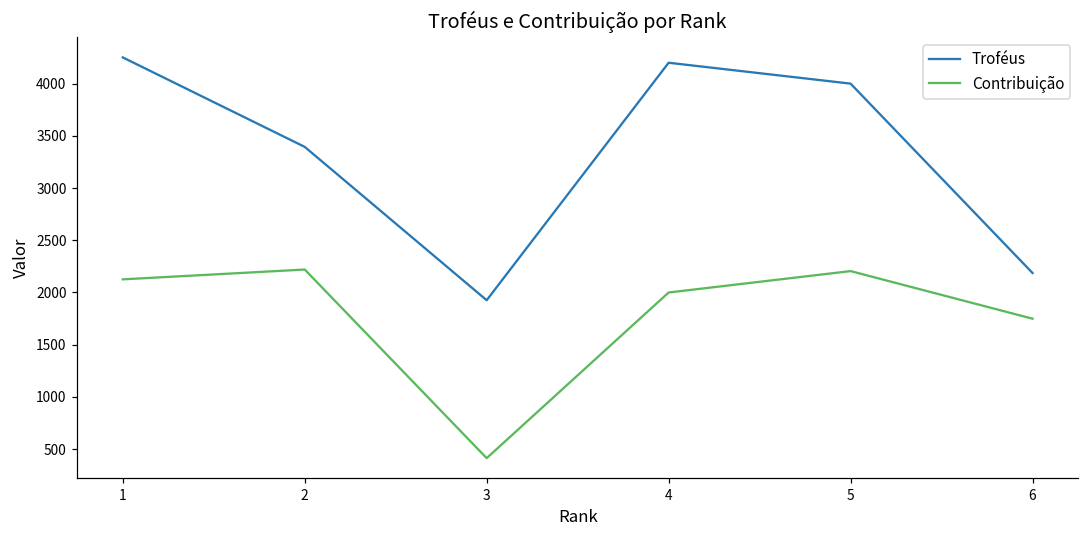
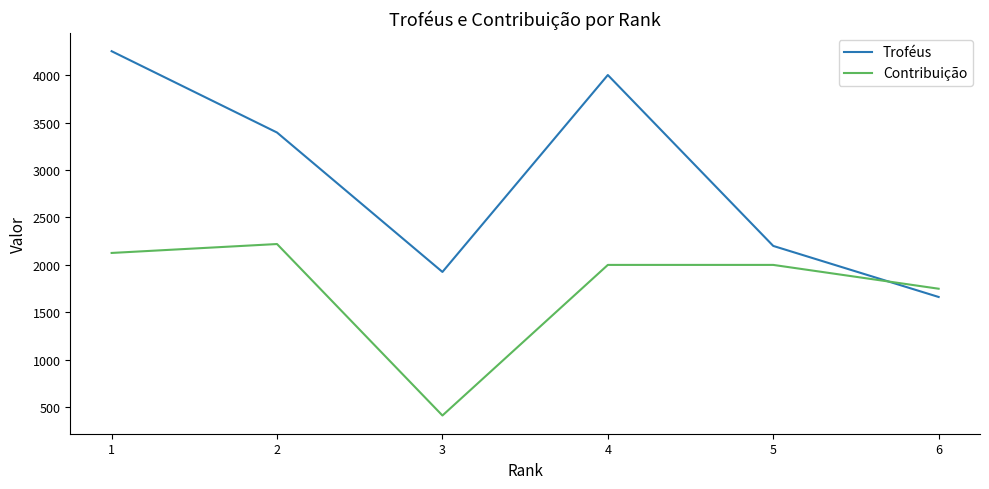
  {
    "Troféus": {
      "1": 4300,
      "2": 3400,
      "3": 1900,
-     "4": 4200,
-     "5": 4000,
-     "6": 2200
+     "4": 4000,
+     "5": 2200,
+     "6": 1700
    },
    "Contribuição": {
      "1": 2100,
      "2": 2200,
      "3": 400,
      "4": 2000,
-     "5": 2200,
+     "5": 2000,
      "6": 1700
    }
  }
